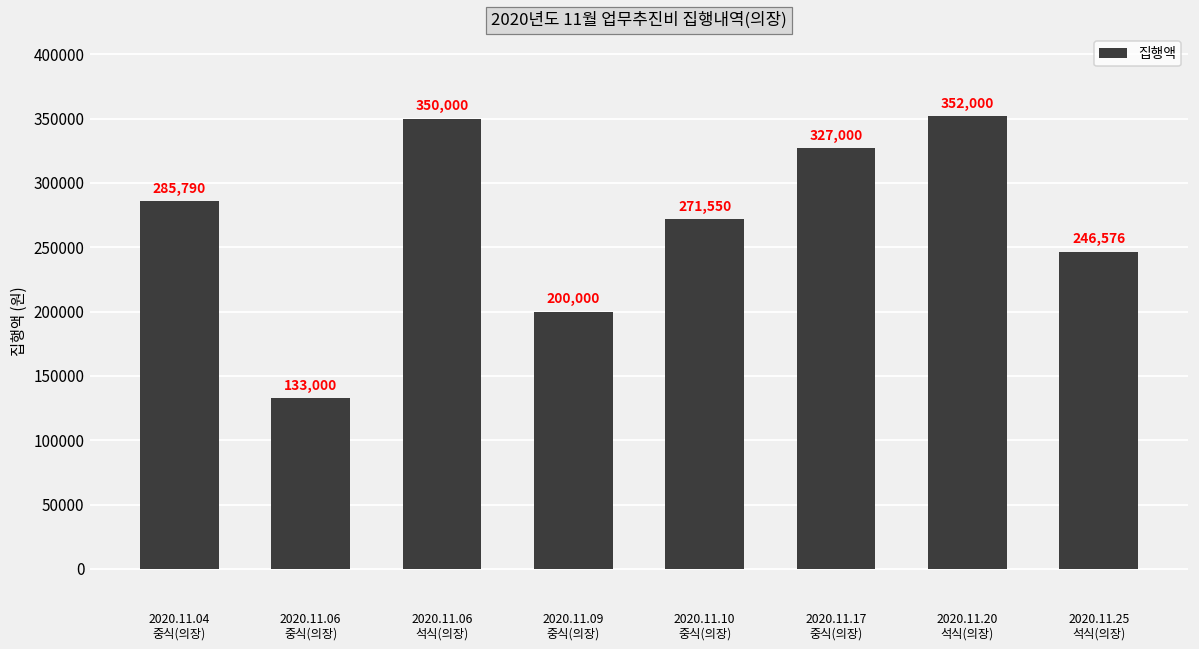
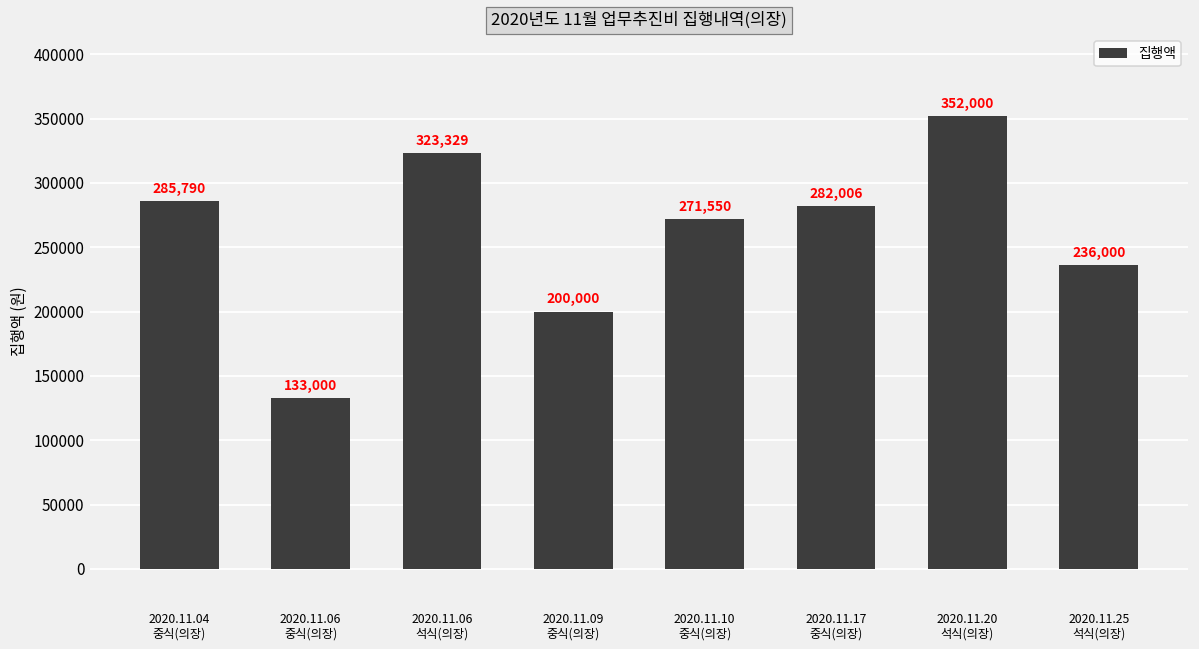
  {
    "2020.11.04 중식(의장)": "285,790",
    "2020.11.06 중식(의장)": "133,000",
-   "2020.11.06 석식(의장)": "350,000",
+   "2020.11.06 석식(의장)": "323,329",
    "2020.11.09 중식(의장)": "200,000",
    "2020.11.10 중식(의장)": "271,550",
-   "2020.11.17 중식(의장)": "327,000",
+   "2020.11.17 중식(의장)": "282,006",
    "2020.11.20 석식(의장)": "352,000",
-   "2020.11.25 석식(의장)": "246,576"
+   "2020.11.25 석식(의장)": "236,000"
  }
